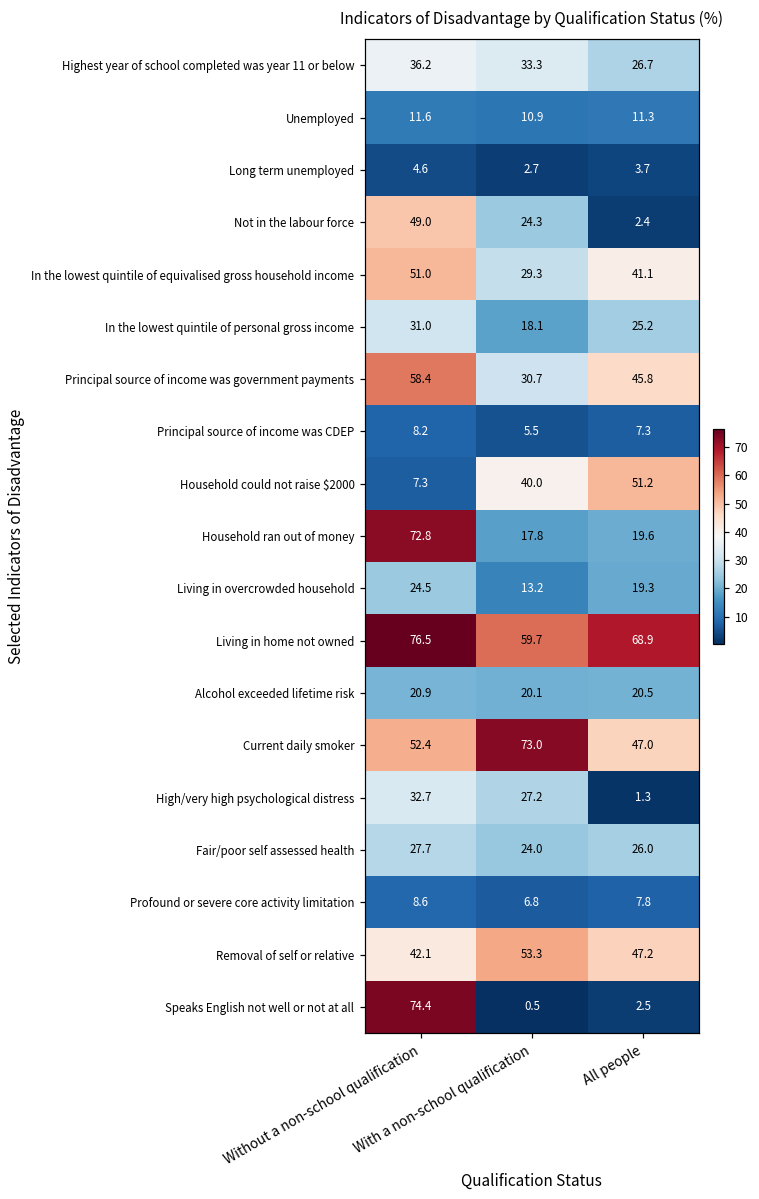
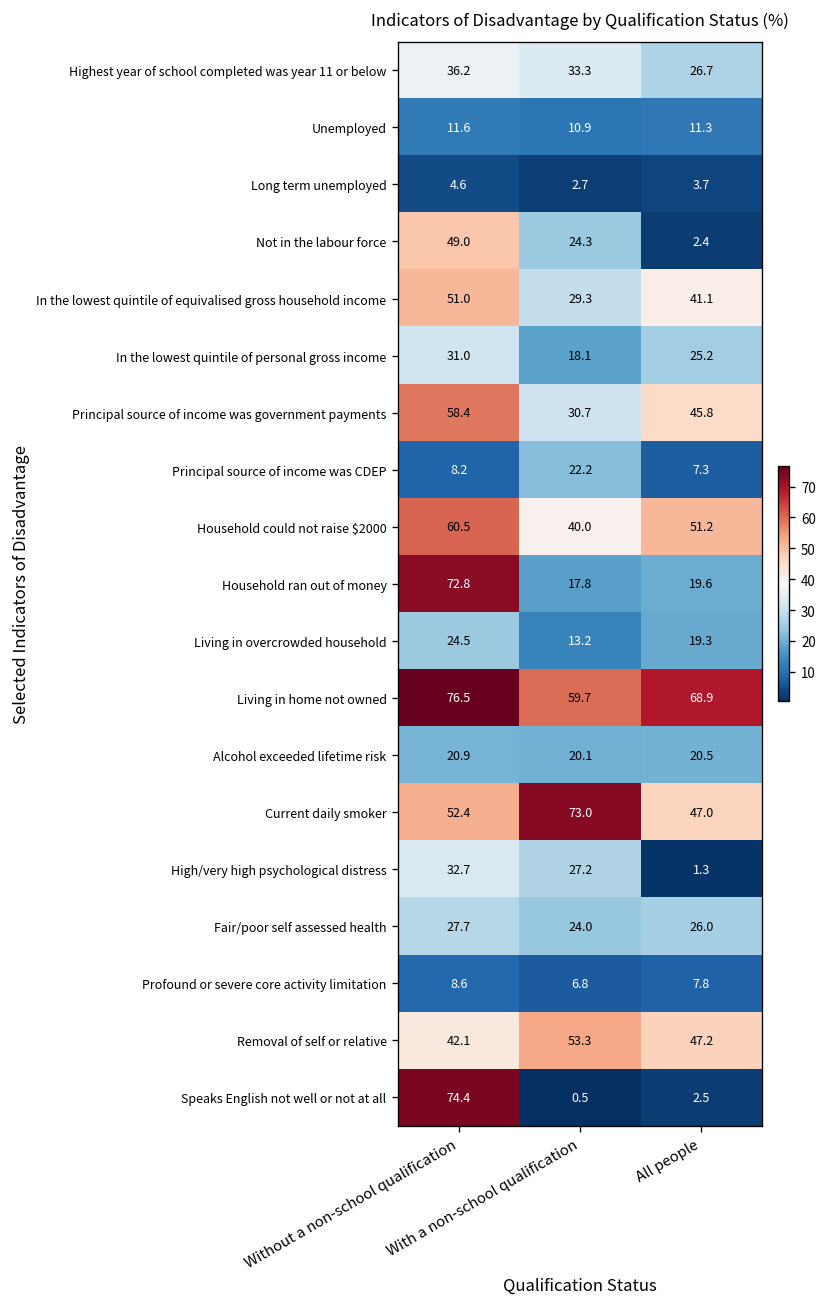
  {
    "Highest year of school completed was year 11 or below": {
      "Without a non-school qualification": 36.2,
      "With a non-school qualification": 33.3,
      "All people": 26.7
    },
    "Unemployed": {
      "Without a non-school qualification": 11.6,
      "With a non-school qualification": 10.9,
      "All people": 11.3
    },
    "Long term unemployed": {
      "Without a non-school qualification": 4.6,
      "With a non-school qualification": 2.7,
      "All people": 3.7
    },
    "Not in the labour force": {
      "Without a non-school qualification": 49.0,
      "With a non-school qualification": 24.3,
      "All people": 2.4
    },
    "In the lowest quintile of equivalised gross household income": {
      "Without a non-school qualification": 51.0,
      "With a non-school qualification": 29.3,
      "All people": 41.1
    },
    "In the lowest quintile of personal gross income": {
      "Without a non-school qualification": 31.0,
      "With a non-school qualification": 18.1,
      "All people": 25.2
    },
    "Principal source of income was government payments": {
      "Without a non-school qualification": 58.4,
      "With a non-school qualification": 30.7,
      "All people": 45.8
    },
    "Principal source of income was CDEP": {
      "Without a non-school qualification": 8.2,
-     "With a non-school qualification": 5.5,
+     "With a non-school qualification": 22.2,
      "All people": 7.3
    },
    "Household could not raise $2000": {
-     "Without a non-school qualification": 7.3,
+     "Without a non-school qualification": 60.5,
      "With a non-school qualification": 40.0,
      "All people": 51.2
    },
    "Household ran out of money": {
      "Without a non-school qualification": 72.8,
      "With a non-school qualification": 17.8,
      "All people": 19.6
    },
    "Living in overcrowded household": {
      "Without a non-school qualification": 24.5,
      "With a non-school qualification": 13.2,
      "All people": 19.3
    },
    "Living in home not owned": {
      "Without a non-school qualification": 76.5,
      "With a non-school qualification": 59.7,
      "All people": 68.9
    },
    "Alcohol exceeded lifetime risk": {
      "Without a non-school qualification": 20.9,
      "With a non-school qualification": 20.1,
      "All people": 20.5
    },
    "Current daily smoker": {
      "Without a non-school qualification": 52.4,
      "With a non-school qualification": 73.0,
      "All people": 47.0
    },
    "High/very high psychological distress": {
      "Without a non-school qualification": 32.7,
      "With a non-school qualification": 27.2,
      "All people": 1.3
    },
    "Fair/poor self assessed health": {
      "Without a non-school qualification": 27.7,
      "With a non-school qualification": 24.0,
      "All people": 26.0
    },
    "Profound or severe core activity limitation": {
      "Without a non-school qualification": 8.6,
      "With a non-school qualification": 6.8,
      "All people": 7.8
    },
    "Removal of self or relative": {
      "Without a non-school qualification": 42.1,
      "With a non-school qualification": 53.3,
      "All people": 47.2
    },
    "Speaks English not well or not at all": {
      "Without a non-school qualification": 74.4,
      "With a non-school qualification": 0.5,
      "All people": 2.5
    }
  }
